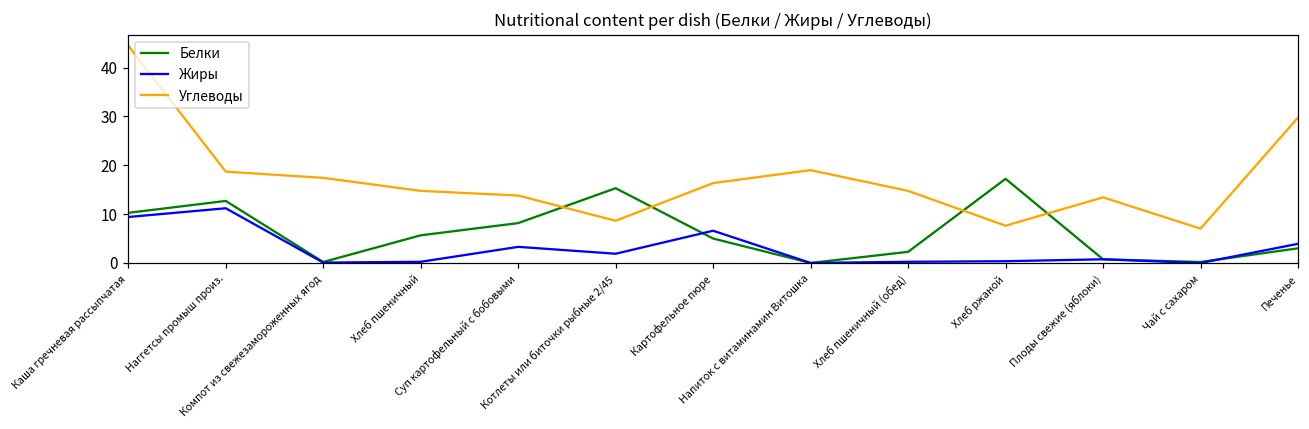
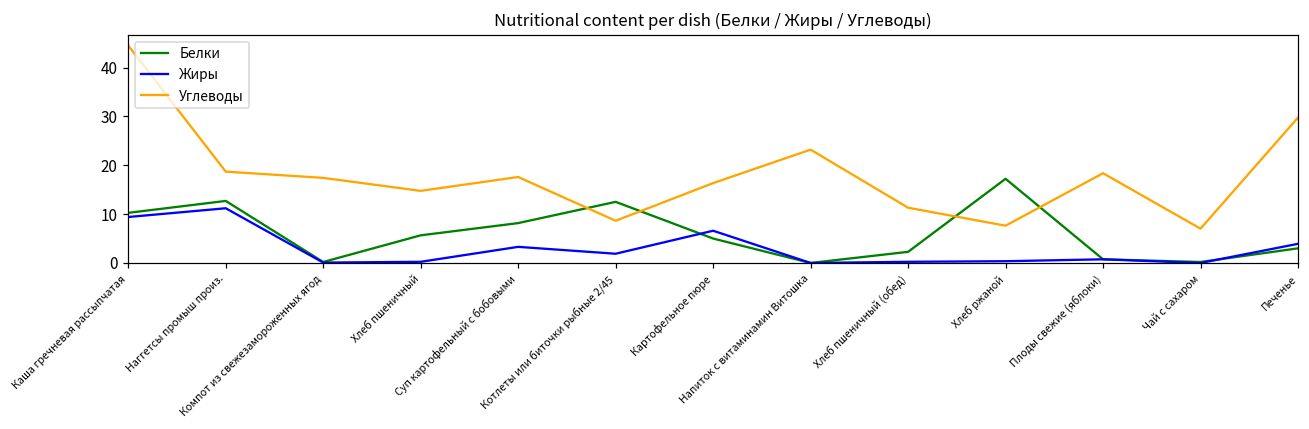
  {
    "Белки": {
      "Каша гречневая рассыпчатая": 10,
      "Наггетсы промыш произ.": 13,
      "Хлеб пшеничный": 6,
      "Суп картофельный с бобовыми": 8,
-     "Котлеты или биточки рыбные 2/45": 15,
+     "Котлеты или биточки рыбные 2/45": 13,
      "Картофельное пюре": 5,
      "Хлеб пшеничный (обед)": 2,
      "Хлеб ржаной": 17,
      "Печенье": 3
    },
    "Жиры": {
      "Каша гречневая рассыпчатая": 9,
      "Наггетсы промыш произ.": 11,
      "Хлеб пшеничный": 0,
      "Суп картофельный с бобовыми": 3,
      "Котлеты или биточки рыбные 2/45": 2,
      "Картофельное пюре": 7,
      "Хлеб пшеничный (обед)": 0,
      "Хлеб ржаной": 0,
      "Печенье": 4
    },
    "Углеводы": {
      "Каша гречневая рассыпчатая": 45,
      "Наггетсы промыш произ.": 19,
      "Компот из свежезамороженных ягод": 17,
      "Хлеб пшеничный": 15,
-     "Суп картофельный с бобовыми": 14,
+     "Суп картофельный с бобовыми": 18,
      "Котлеты или биточки рыбные 2/45": 9,
      "Картофельное пюре": 16,
-     "Напиток с витаминамин Витошка": 19,
-     "Хлеб пшеничный (обед)": 15,
+     "Напиток с витаминамин Витошка": 23,
+     "Хлеб пшеничный (обед)": 11,
      "Хлеб ржаной": 8,
-     "Плоды свежие (яблоки)": 13,
+     "Плоды свежие (яблоки)": 18,
      "Чай с сахаром": 7,
      "Печенье": 30
    }
  }
